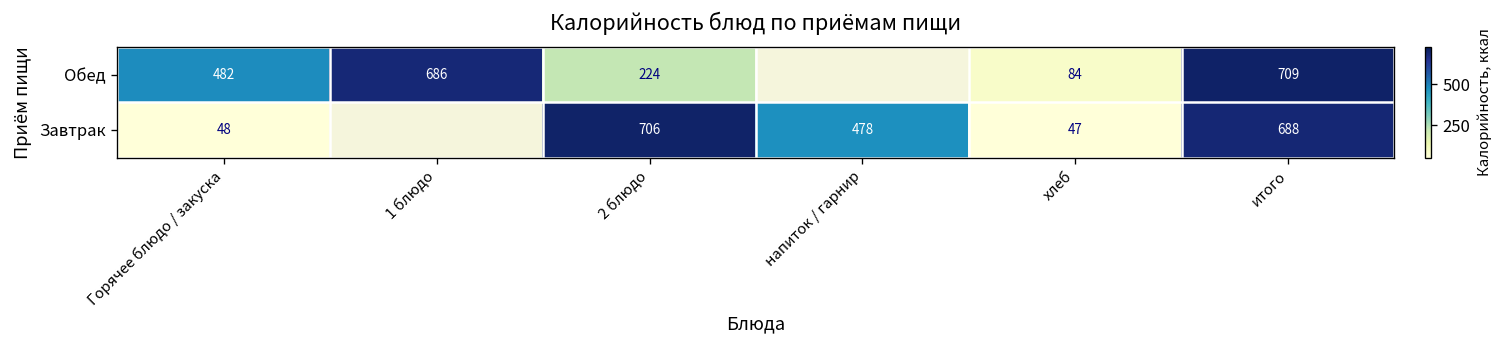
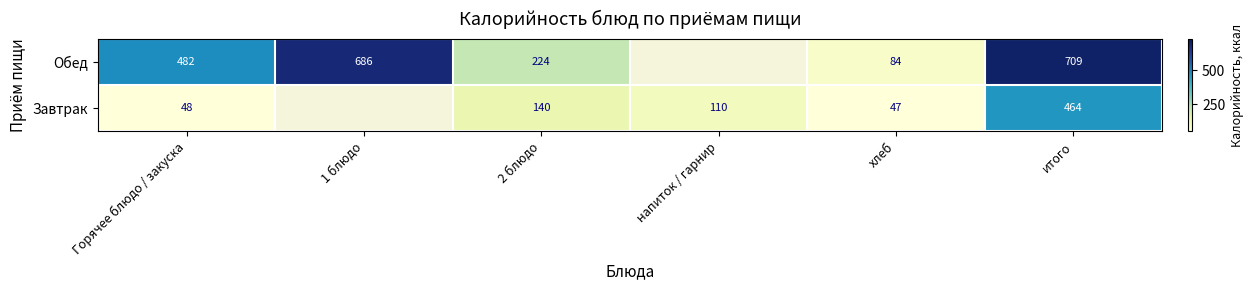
  {
    "Обед": {
      "Горячее блюдо / закуска": 482,
      "1 блюдо": 686,
      "2 блюдо": 224,
      "хлеб": 84,
      "итого": 709
    },
    "Завтрак": {
      "Горячее блюдо / закуска": 48,
-     "2 блюдо": 706,
-     "напиток / гарнир": 478,
+     "2 блюдо": 140,
+     "напиток / гарнир": 110,
      "хлеб": 47,
-     "итого": 688
+     "итого": 464
    }
  }
